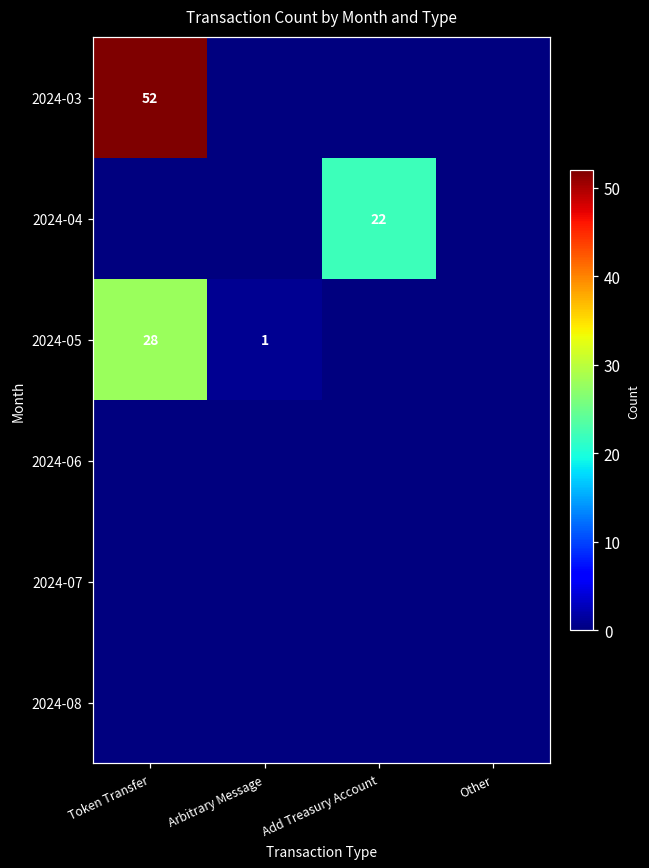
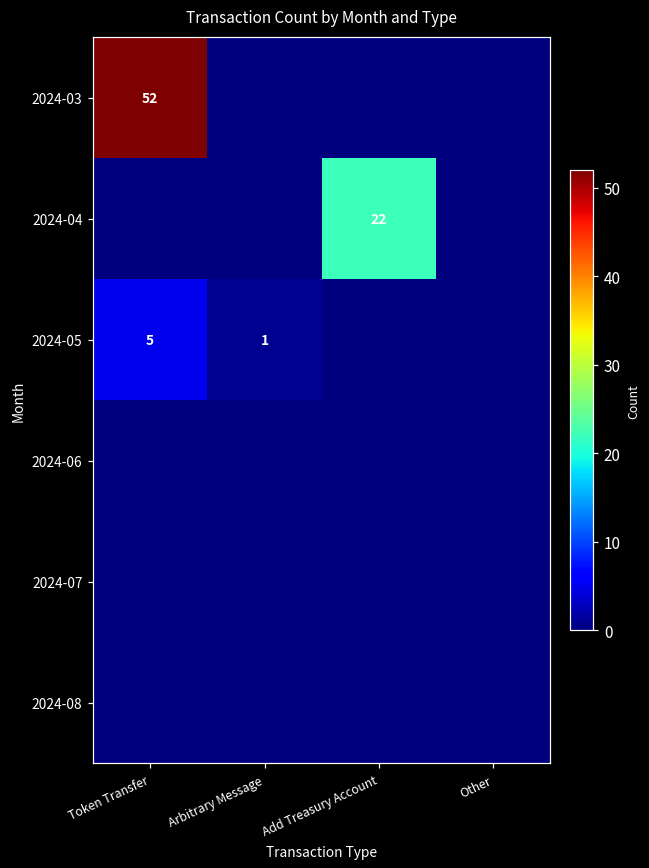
  {
    "2024-03": {
      "Token Transfer": 52
    },
    "2024-04": {
      "Add Treasury Account": 22
    },
    "2024-05": {
-     "Token Transfer": 28,
+     "Token Transfer": 5,
      "Arbitrary Message": 1
    }
  }
